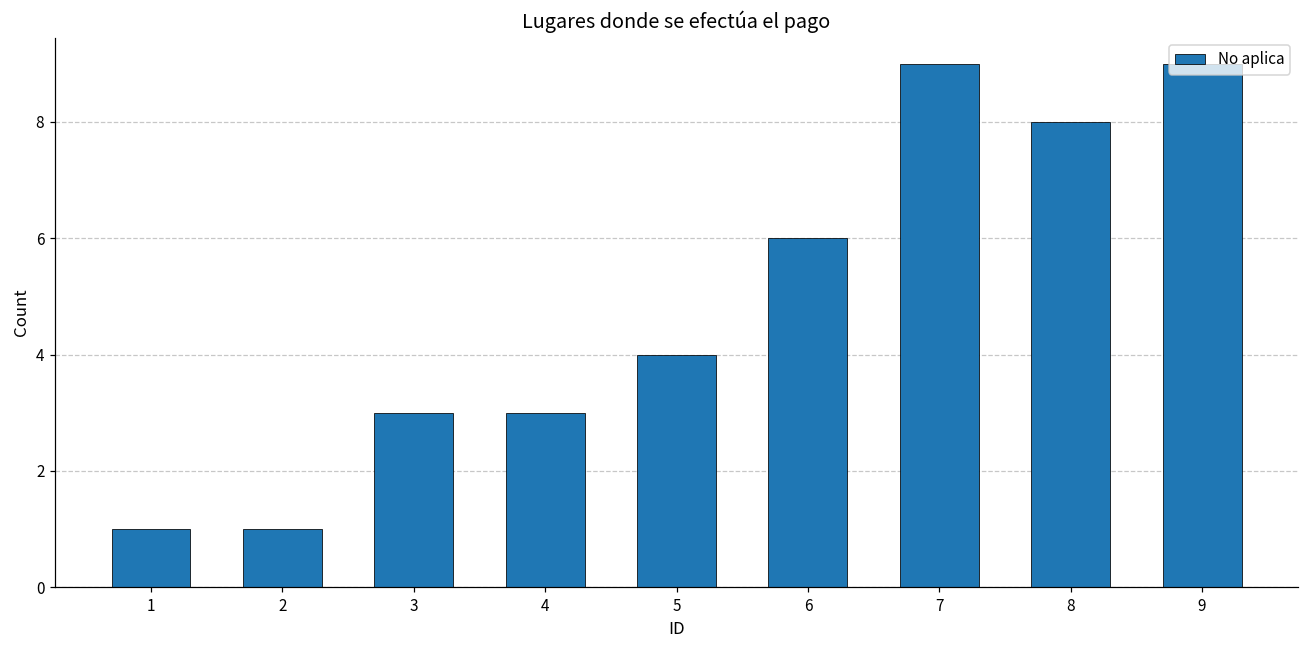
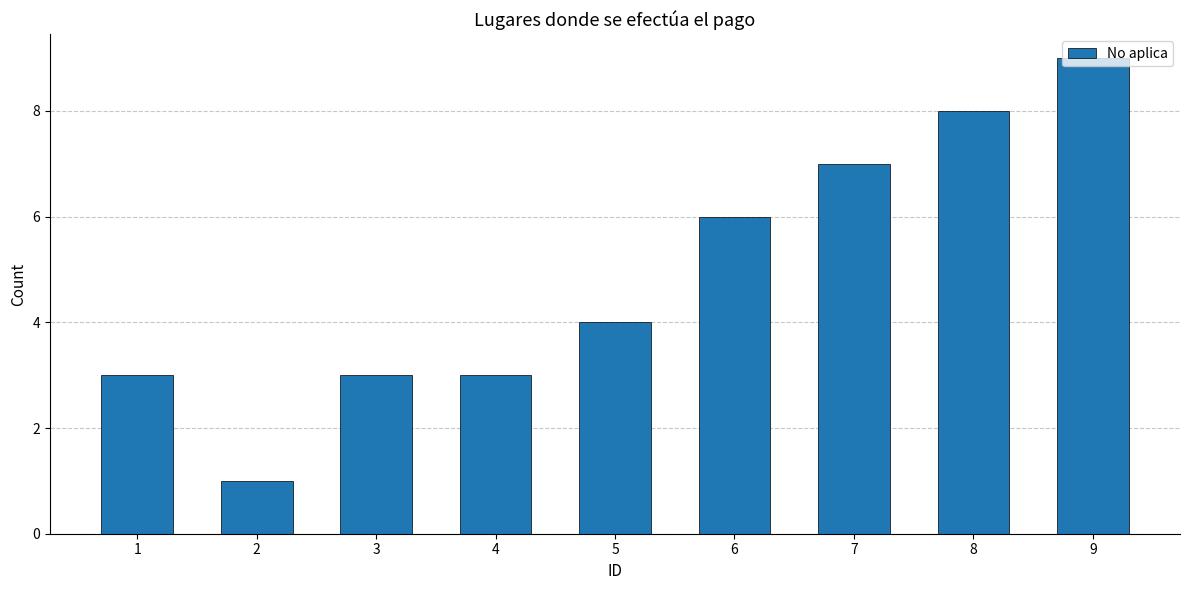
  {
-   "1": 1,
+   "1": 3,
    "2": 1,
    "3": 3,
    "4": 3,
    "5": 4,
    "6": 6,
-   "7": 9,
+   "7": 7,
    "8": 8
  }
